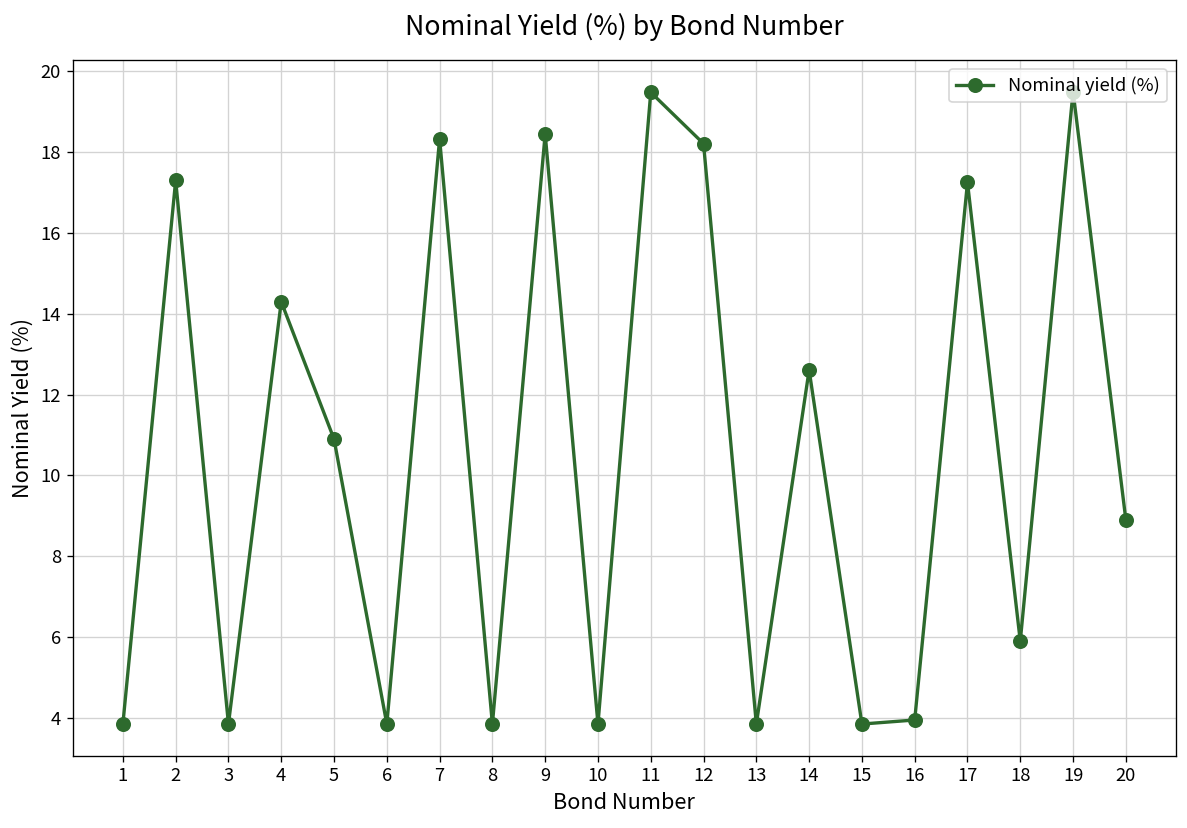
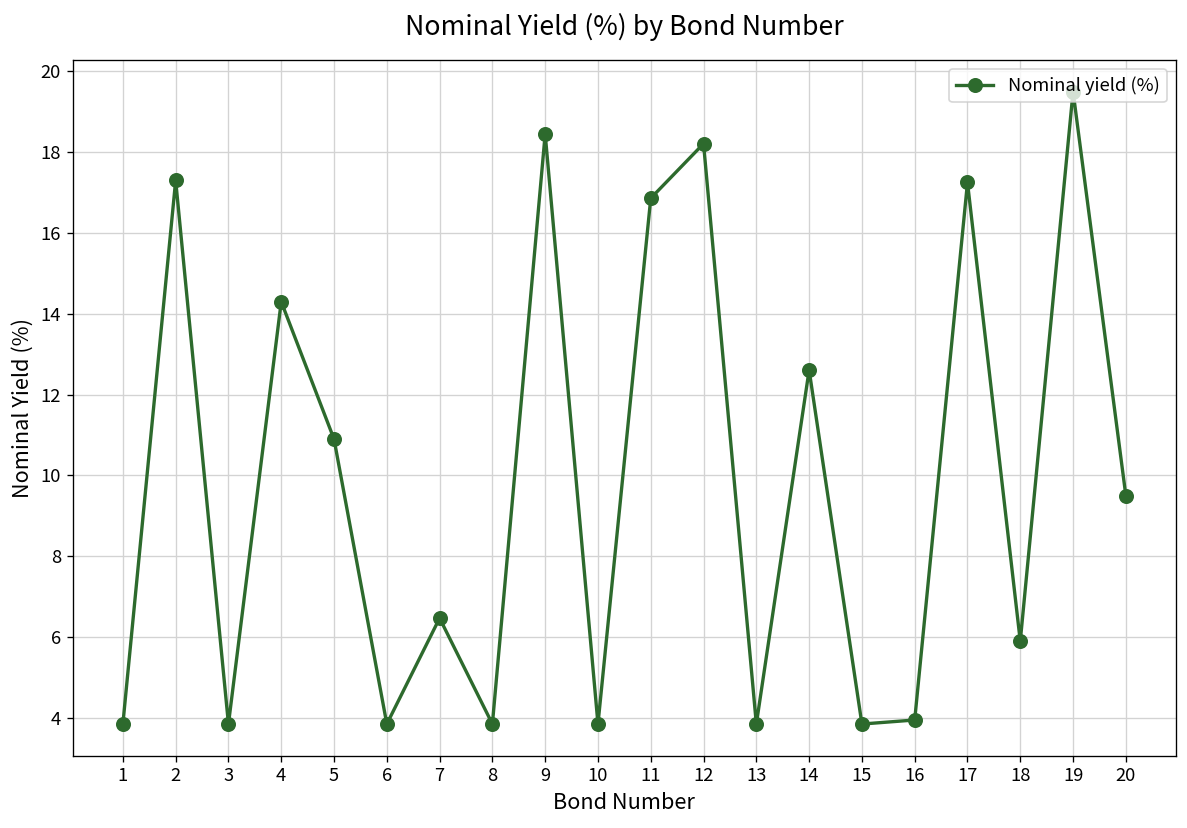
  {
    "1": 3.9,
    "2": 17.3,
    "3": 3.9,
    "4": 14.3,
    "5": 10.9,
    "6": 3.9,
-   "7": 18.3,
+   "7": 6.5,
    "8": 3.9,
    "9": 18.5,
    "10": 3.9,
-   "11": 19.5,
+   "11": 16.9,
    "12": 18.2,
    "13": 3.9,
    "14": 12.6,
    "15": 3.9,
    "16": 4.0,
    "17": 17.3,
    "18": 5.9,
-   "20": 8.9
+   "20": 9.5
  }
